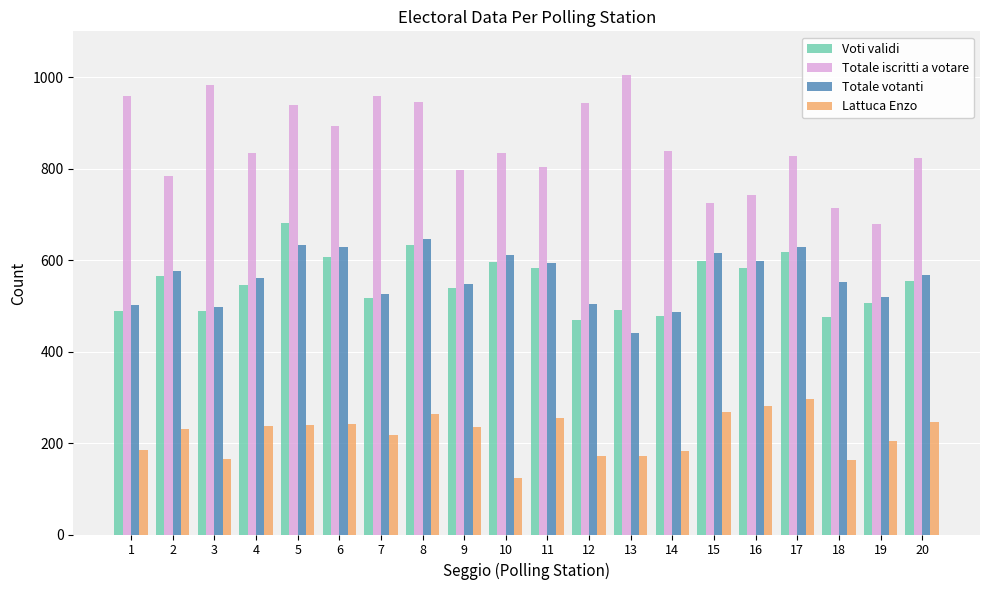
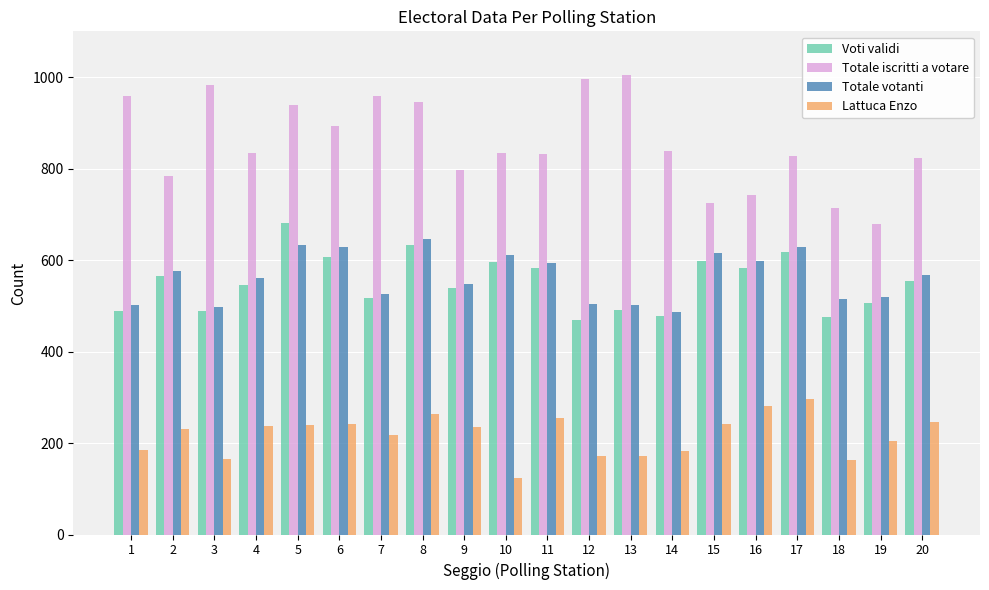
  {
    "Voti validi": {
      "1": 490,
      "2": 570,
      "3": 490,
      "4": 550,
      "5": 680,
      "6": 610,
      "7": 520,
      "8": 630,
      "9": 540,
      "10": 600,
      "11": 580,
      "12": 470,
      "13": 490,
      "14": 480,
      "15": 600,
      "16": 580,
      "17": 620,
      "18": 480,
      "19": 510,
      "20": 560
    },
    "Totale iscritti a votare": {
      "1": 960,
      "2": 780,
      "3": 980,
      "4": 830,
      "5": 940,
      "6": 890,
      "7": 960,
      "8": 950,
      "9": 800,
      "10": 840,
-     "11": 800,
-     "12": 940,
+     "11": 830,
+     "12": 1000,
      "13": 1000,
      "14": 840,
      "15": 720,
      "16": 740,
      "17": 830,
      "18": 710,
      "19": 680,
      "20": 820
    },
    "Totale votanti": {
      "1": 500,
      "2": 580,
      "3": 500,
      "4": 560,
      "5": 630,
      "6": 630,
      "7": 530,
      "8": 650,
      "9": 550,
      "10": 610,
      "11": 590,
      "12": 510,
-     "13": 440,
+     "13": 500,
      "14": 490,
      "15": 620,
      "16": 600,
      "17": 630,
-     "18": 550,
+     "18": 510,
      "19": 520,
      "20": 570
    },
    "Lattuca Enzo": {
      "1": 180,
      "2": 230,
      "3": 170,
      "4": 240,
      "5": 240,
      "6": 240,
      "7": 220,
      "8": 260,
      "9": 230,
      "10": 120,
      "11": 250,
      "12": 170,
      "13": 170,
      "14": 180,
-     "15": 270,
+     "15": 240,
      "16": 280,
      "17": 300,
      "18": 160,
      "19": 210,
      "20": 250
    }
  }
